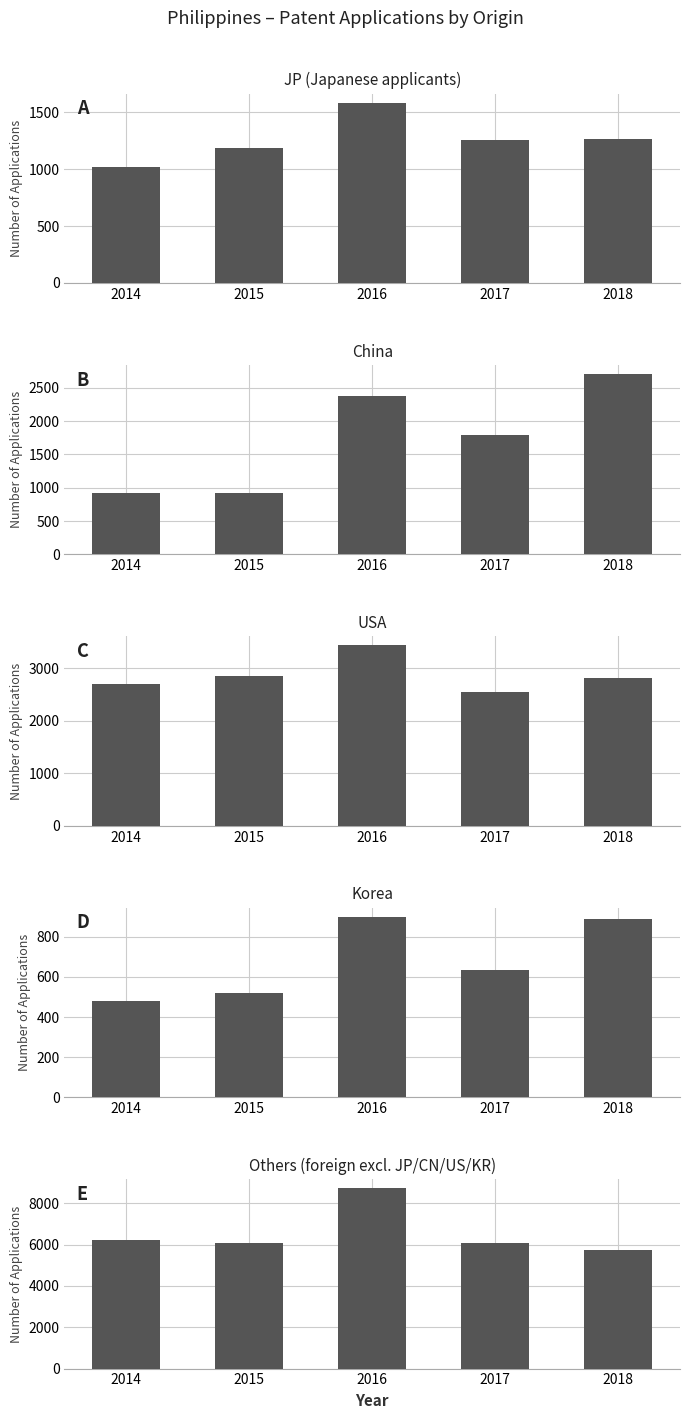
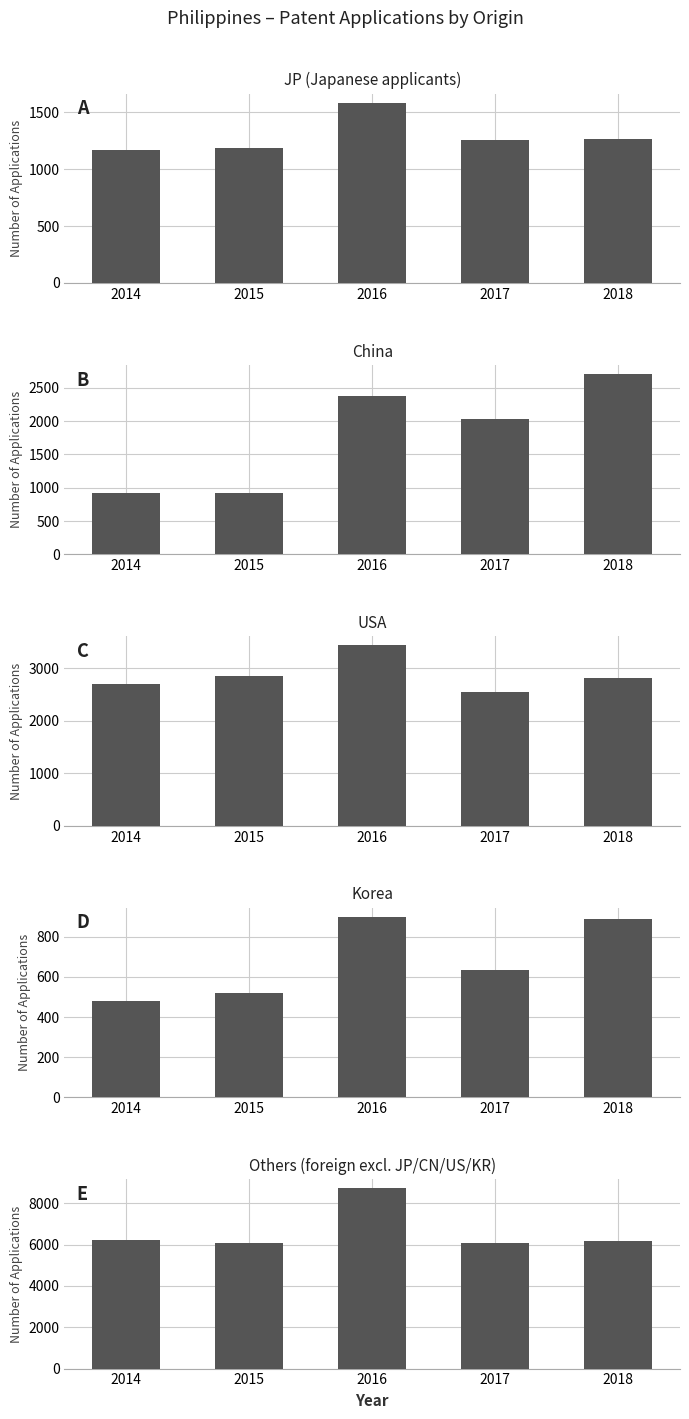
  {
    "JP (Japanese applicants)": {
-     "2014": 1020,
+     "2014": 1170,
      "2015": 1180,
      "2016": 1590,
      "2017": 1260,
      "2018": 1260
    },
    "China": {
      "2014": 900,
      "2015": 900,
      "2016": 2400,
-     "2017": 1800,
+     "2017": 2000,
      "2018": 2700
    },
    "USA": {
      "2014": 2700,
      "2015": 2900,
      "2016": 3400,
      "2017": 2600,
      "2018": 2800
    },
    "Korea": {
      "2014": 480,
      "2015": 520,
      "2016": 900,
      "2017": 640,
      "2018": 890
    },
    "Others (foreign excl. JP/CN/US/KR)": {
      "2014": 6200,
      "2015": 6100,
      "2016": 8700,
      "2017": 6100,
-     "2018": 5800
+     "2018": 6200
    }
  }
